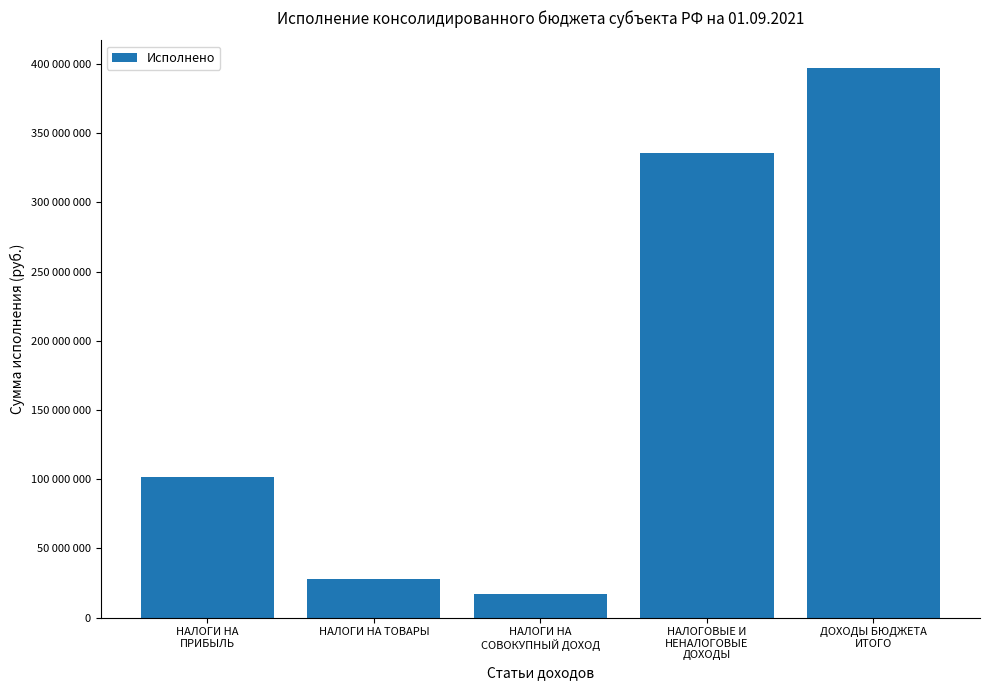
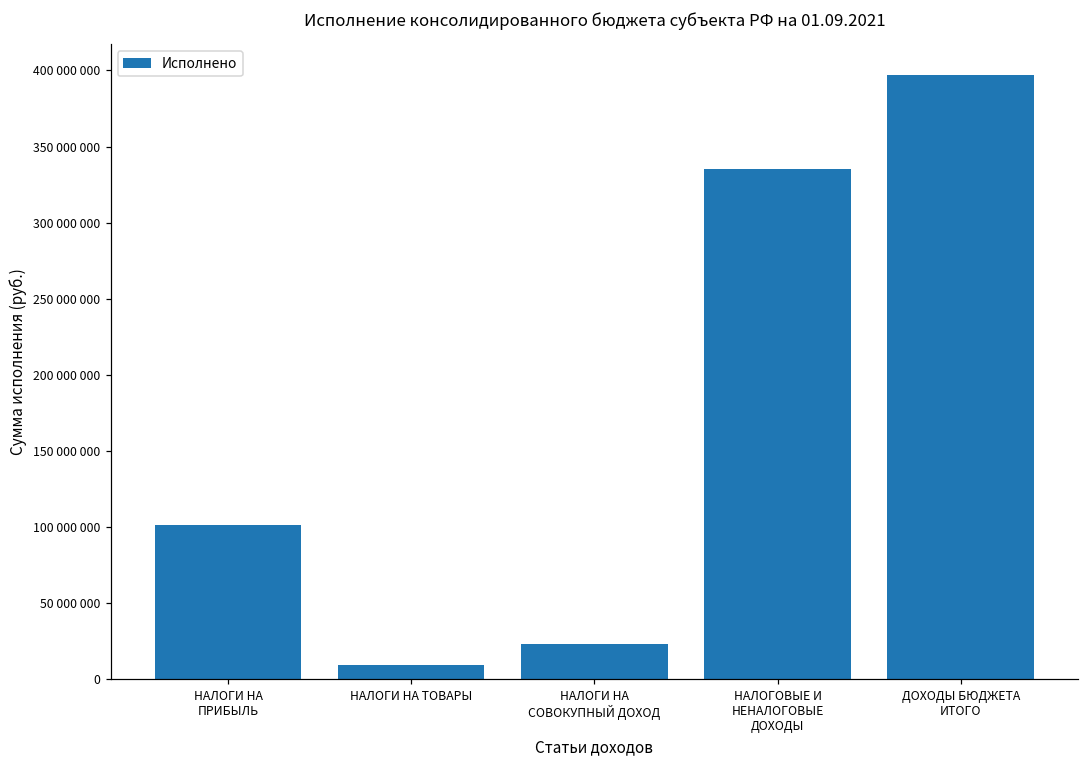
  {
    "НАЛОГИ НА ПРИБЫЛЬ": 102000000,
-   "НАЛОГИ НА ТОВАРЫ": 28000000,
-   "НАЛОГИ НА СОВОКУПНЫЙ ДОХОД": 17000000,
+   "НАЛОГИ НА ТОВАРЫ": 10000000,
+   "НАЛОГИ НА СОВОКУПНЫЙ ДОХОД": 23000000,
    "НАЛОГОВЫЕ И НЕНАЛОГОВЫЕ ДОХОДЫ": 335000000,
    "ДОХОДЫ БЮДЖЕТА ИТОГО": 397000000
  }
